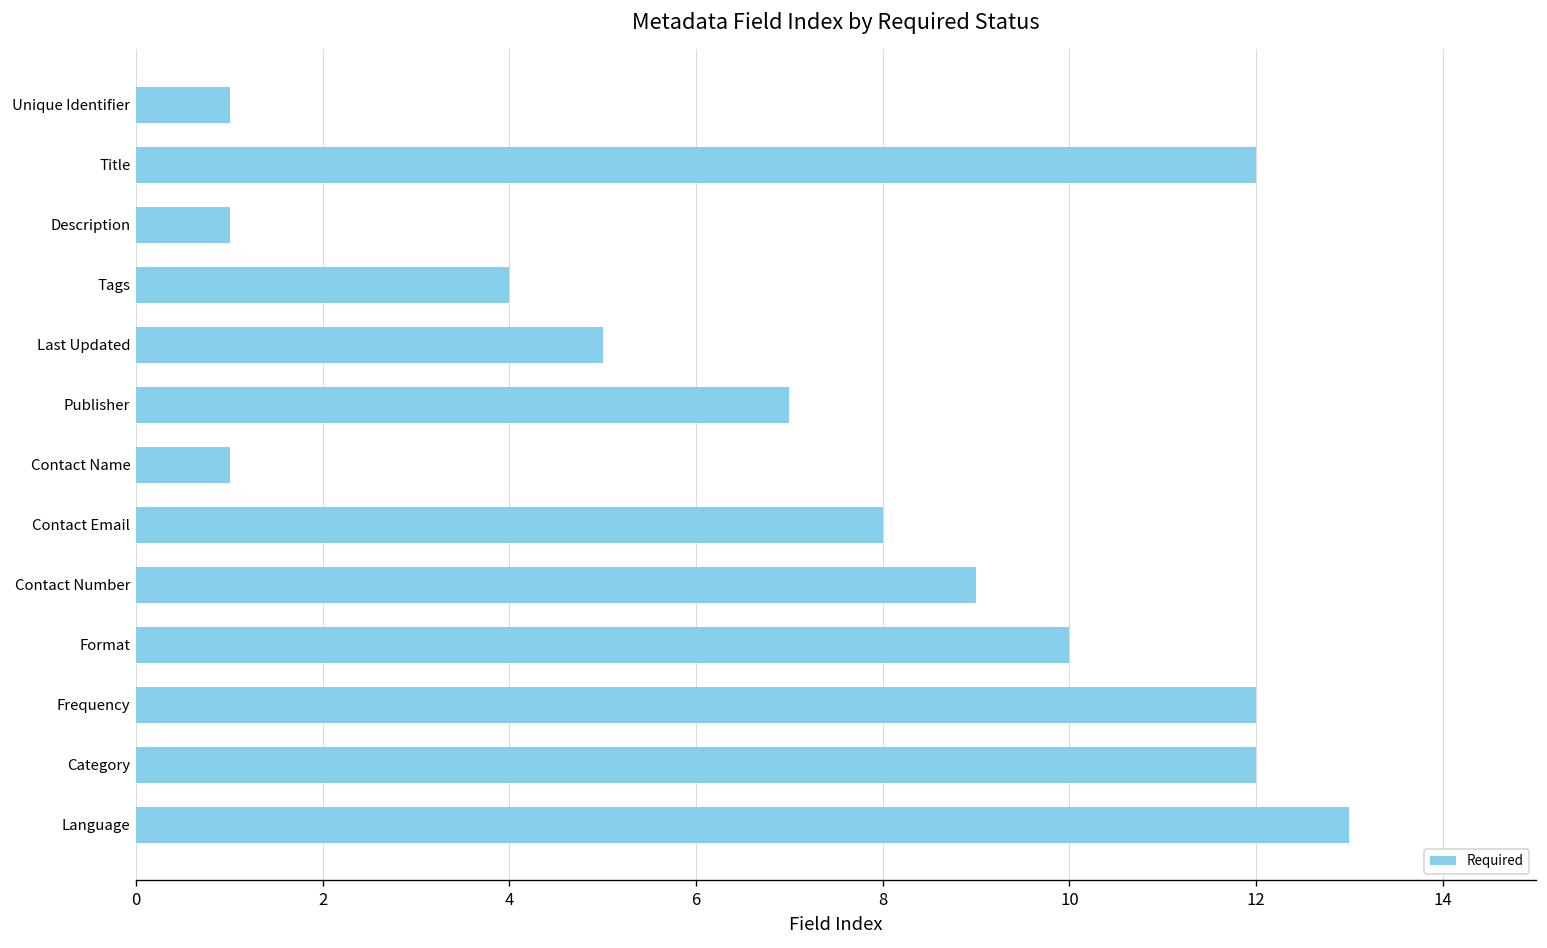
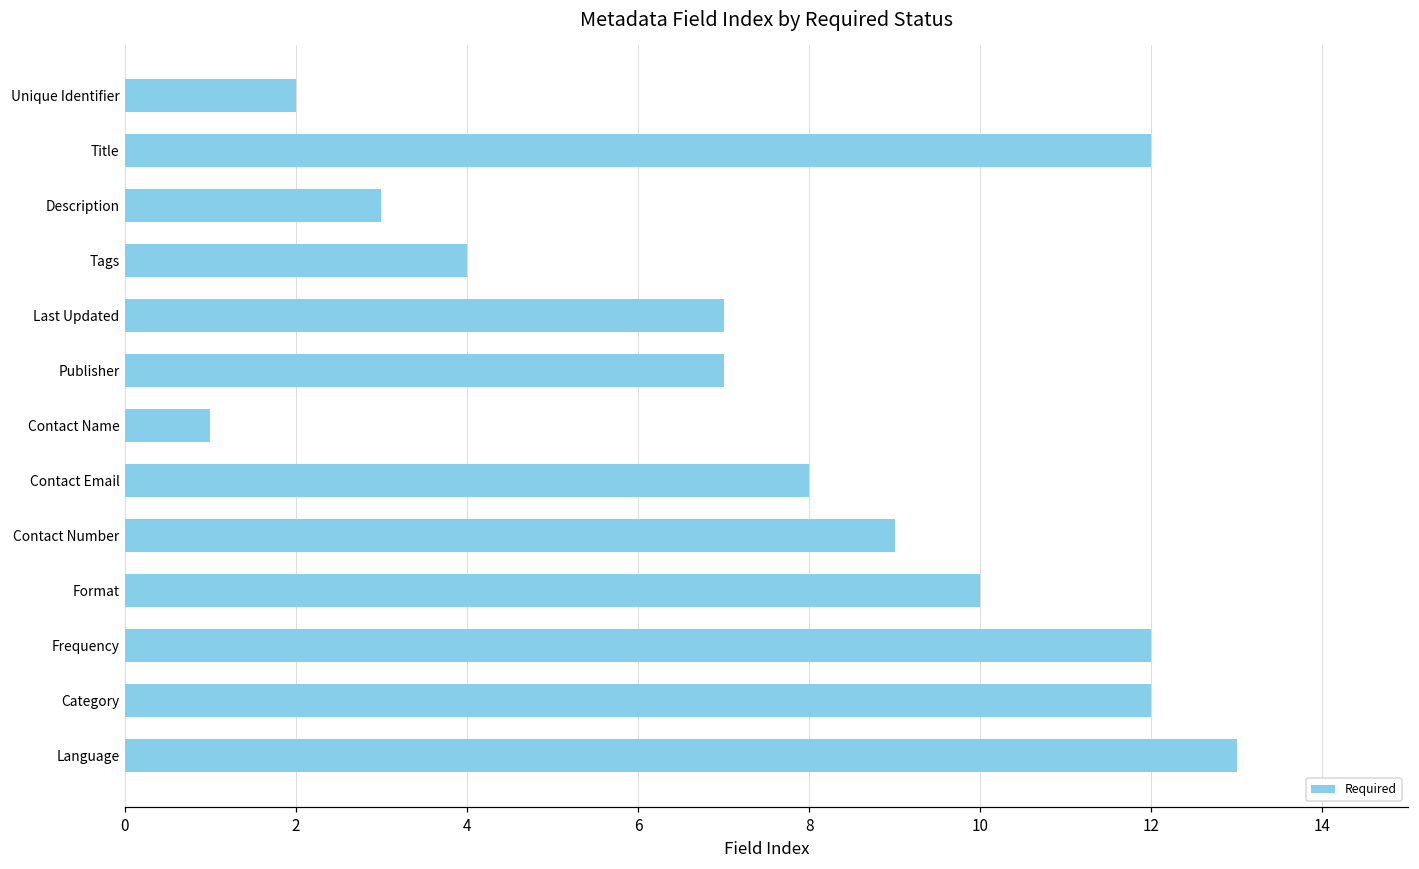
  {
-   "Unique Identifier": 1,
+   "Unique Identifier": 2,
    "Title": 12,
-   "Description": 1,
+   "Description": 3,
    "Tags": 4,
-   "Last Updated": 5,
+   "Last Updated": 7,
    "Publisher": 7,
    "Contact Name": 1,
    "Contact Email": 8,
    "Contact Number": 9,
    "Format": 10,
    "Frequency": 12,
    "Category": 12,
    "Language": 13
  }
